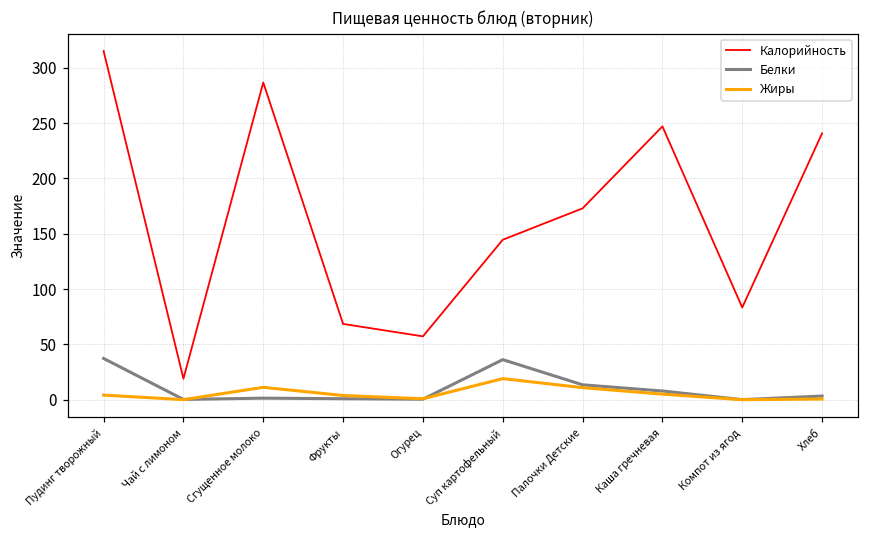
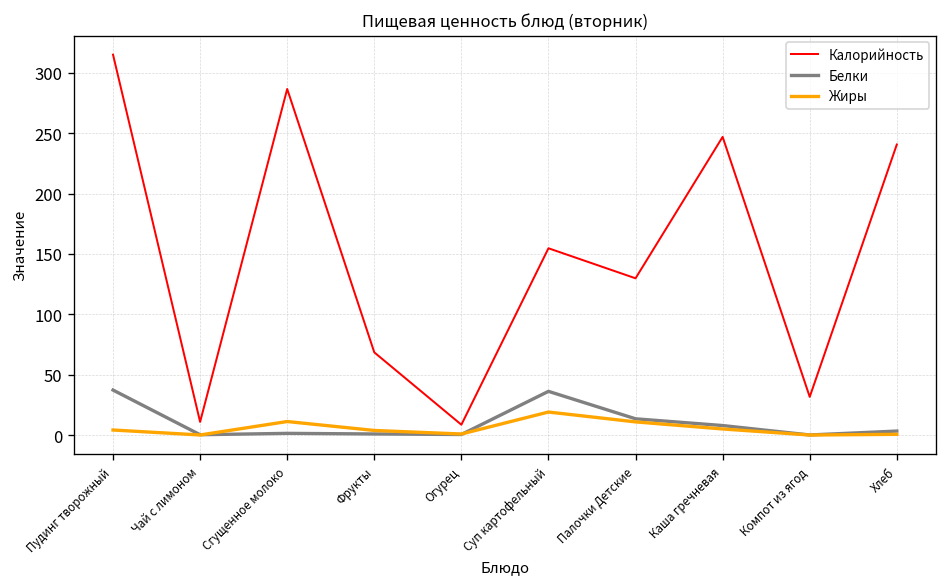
  {
    "Калорийность": {
      "Пудинг творожный": 315,
-     "Чай с лимоном": 19,
+     "Чай с лимоном": 11,
      "Сгущенное молоко": 287,
      "Фрукты": 69,
-     "Огурец": 57,
-     "Суп картофельный": 145,
-     "Палочки Детские": 173,
+     "Огурец": 9,
+     "Суп картофельный": 155,
+     "Палочки Детские": 130,
      "Каша гречневая": 247,
-     "Компот из ягод": 83,
+     "Компот из ягод": 32,
      "Хлеб": 241
    },
    "Белки": {
      "Пудинг творожный": 37,
      "Сгущенное молоко": 1,
      "Фрукты": 1,
      "Суп картофельный": 36,
      "Палочки Детские": 13,
      "Каша гречневая": 8,
      "Хлеб": 3
    },
    "Жиры": {
      "Пудинг творожный": 4,
      "Сгущенное молоко": 11,
      "Фрукты": 4,
      "Суп картофельный": 19,
      "Палочки Детские": 11,
      "Каша гречневая": 5,
      "Хлеб": 1
    }
  }
